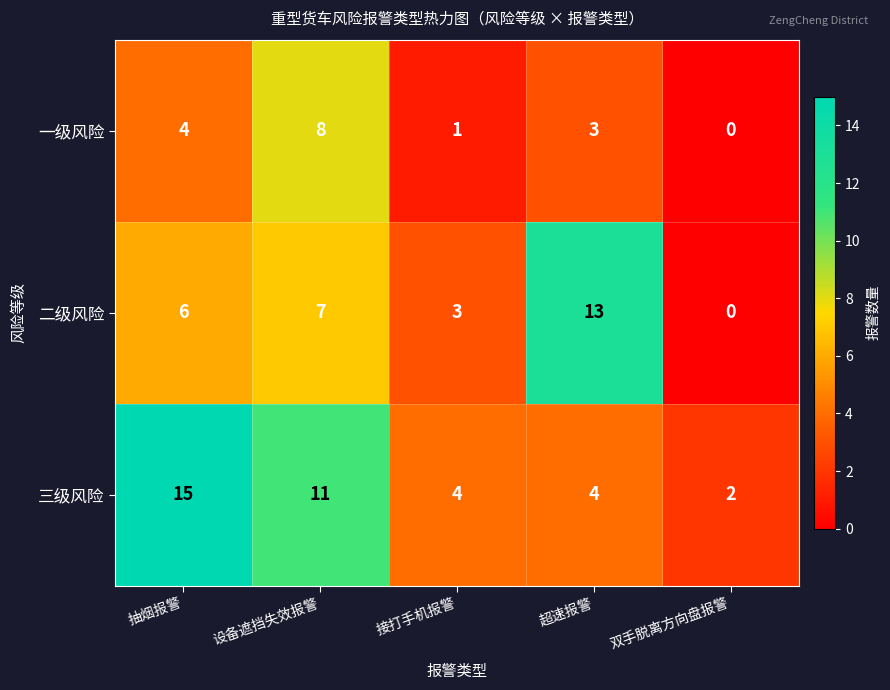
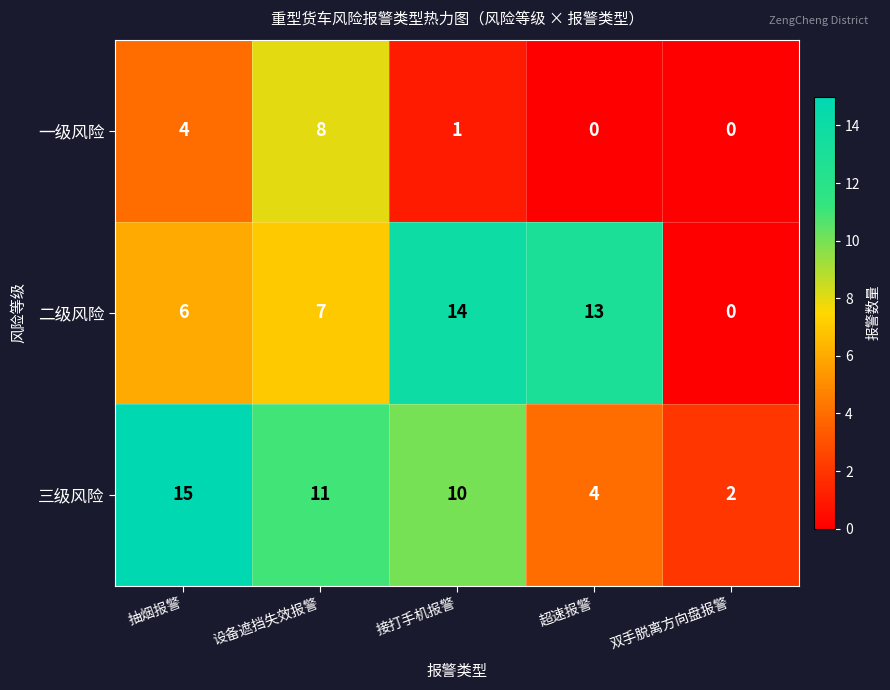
  {
    "一级风险": {
      "抽烟报警": 4,
      "设备遮挡失效报警": 8,
      "接打手机报警": 1,
-     "超速报警": 3,
+     "超速报警": 0,
      "双手脱离方向盘报警": 0
    },
    "二级风险": {
      "抽烟报警": 6,
      "设备遮挡失效报警": 7,
-     "接打手机报警": 3,
+     "接打手机报警": 14,
      "超速报警": 13,
      "双手脱离方向盘报警": 0
    },
    "三级风险": {
      "抽烟报警": 15,
      "设备遮挡失效报警": 11,
-     "接打手机报警": 4,
+     "接打手机报警": 10,
      "超速报警": 4,
      "双手脱离方向盘报警": 2
    }
  }
